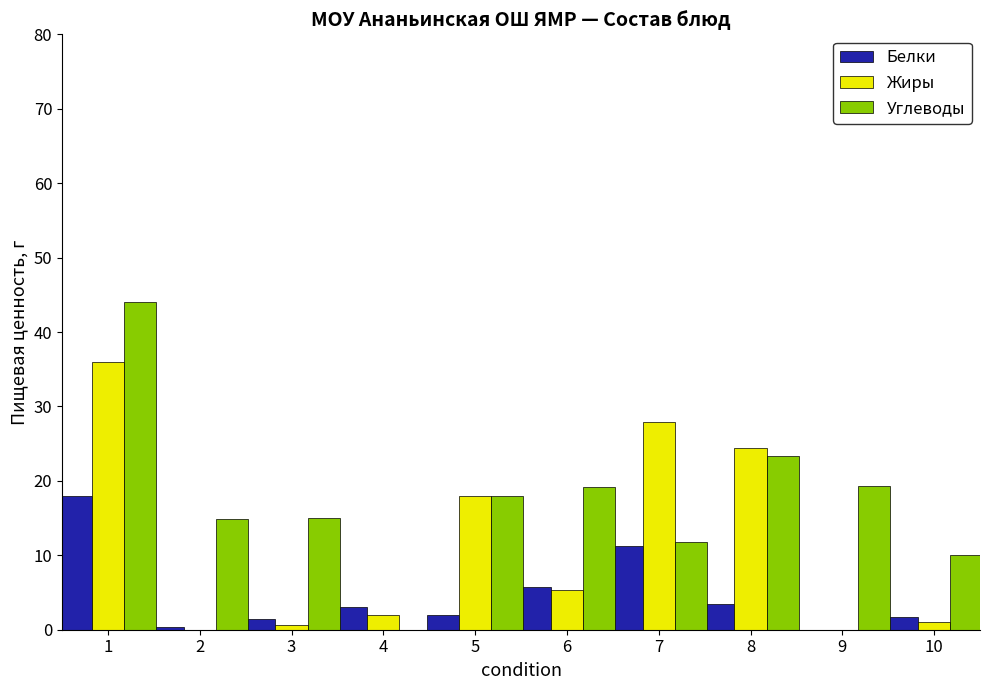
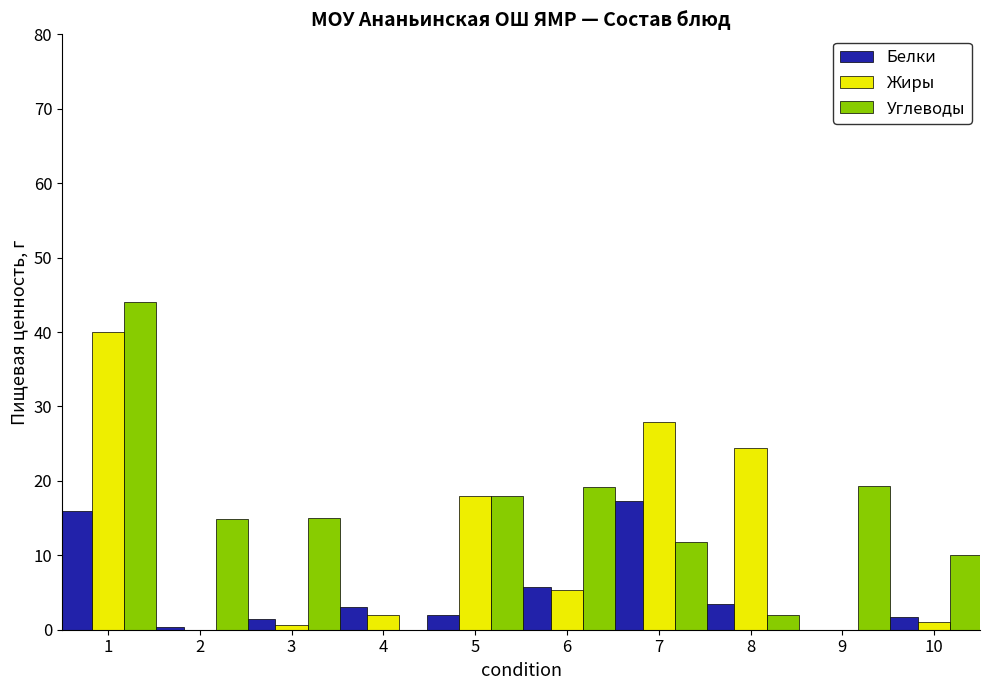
  {
    "Белки": {
-     "1": 18,
+     "1": 16,
      "3": 2,
      "4": 3,
      "5": 2,
      "6": 6,
-     "7": 11,
+     "7": 17,
      "8": 3,
      "9": 0,
      "10": 2
    },
    "Жиры": {
-     "1": 36,
+     "1": 40,
      "2": 0,
      "3": 1,
      "4": 2,
      "5": 18,
      "6": 5,
      "7": 28,
      "8": 24,
      "9": 0,
      "10": 1
    },
    "Углеводы": {
      "1": 44,
      "2": 15,
      "3": 15,
      "4": 0,
      "5": 18,
      "6": 19,
      "7": 12,
-     "8": 23,
+     "8": 2,
      "9": 19,
      "10": 10
    }
  }
